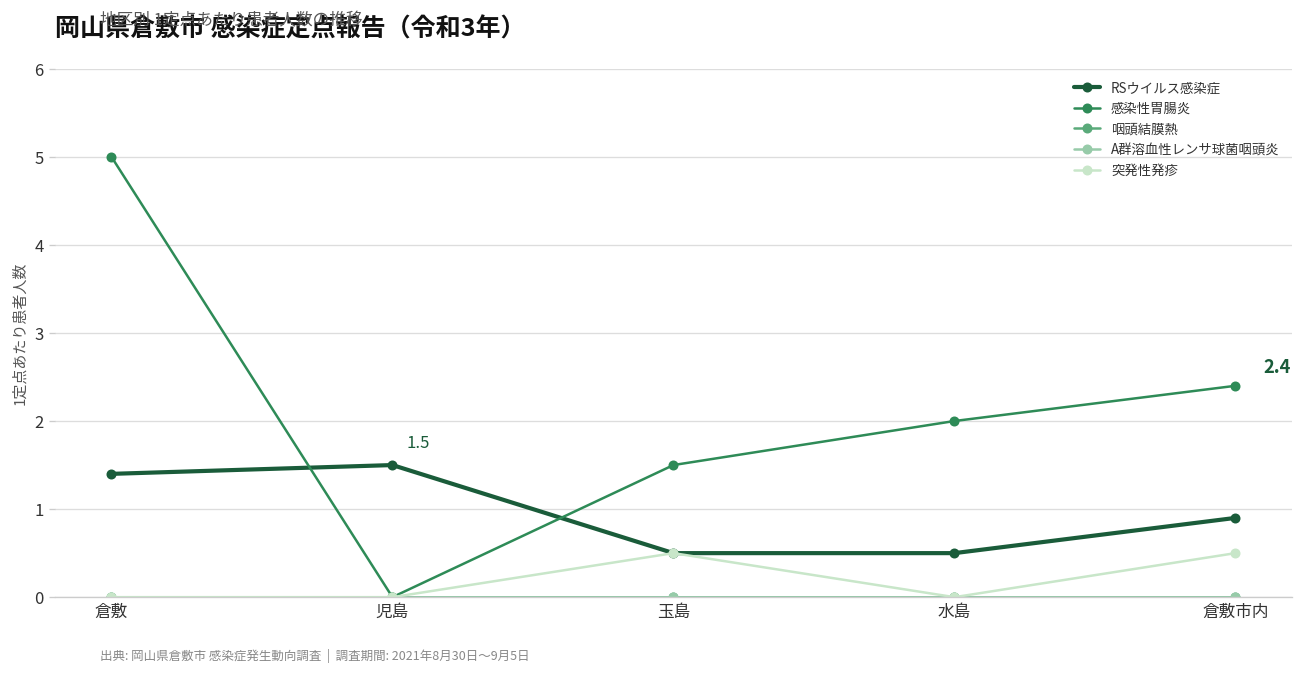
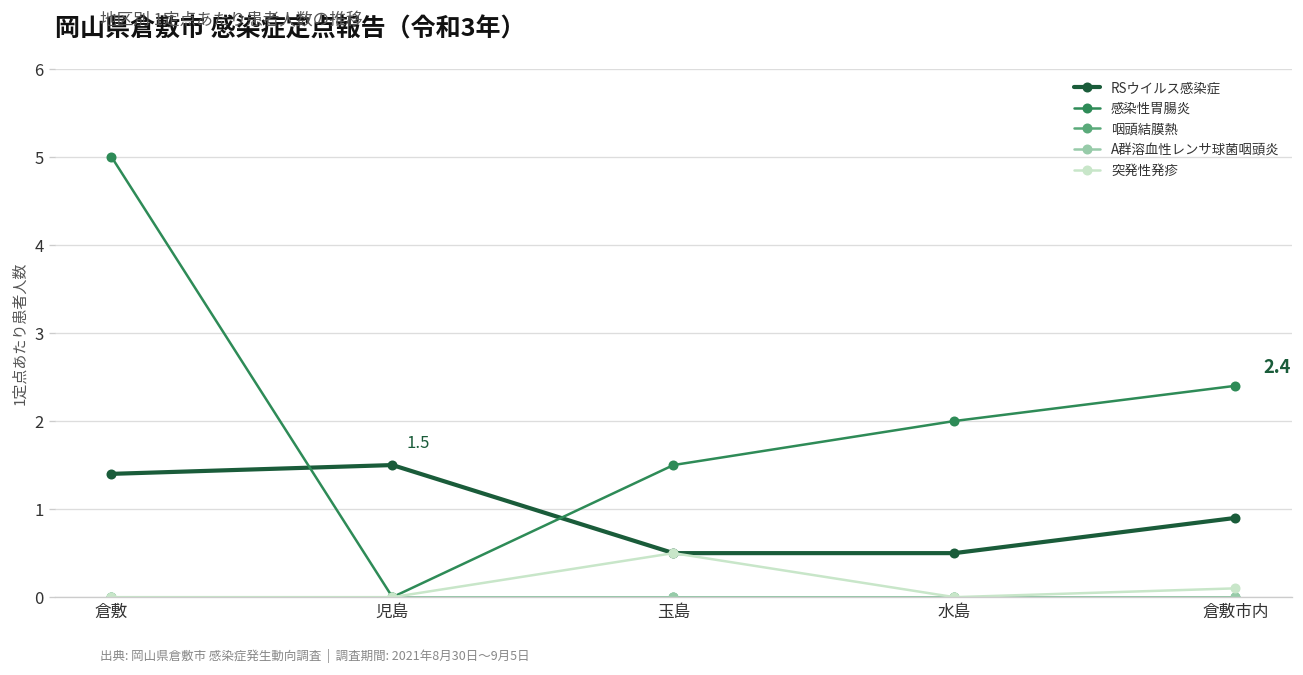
  {
    "A群溶血性レンサ球菌咽頭炎": {
      "玉島": 0.0,
      "倉敷市内": 0.0
    },
    "突発性発疹": {
-     "倉敷市内": 0.5
+     "倉敷市内": 0.1
    }
  }
